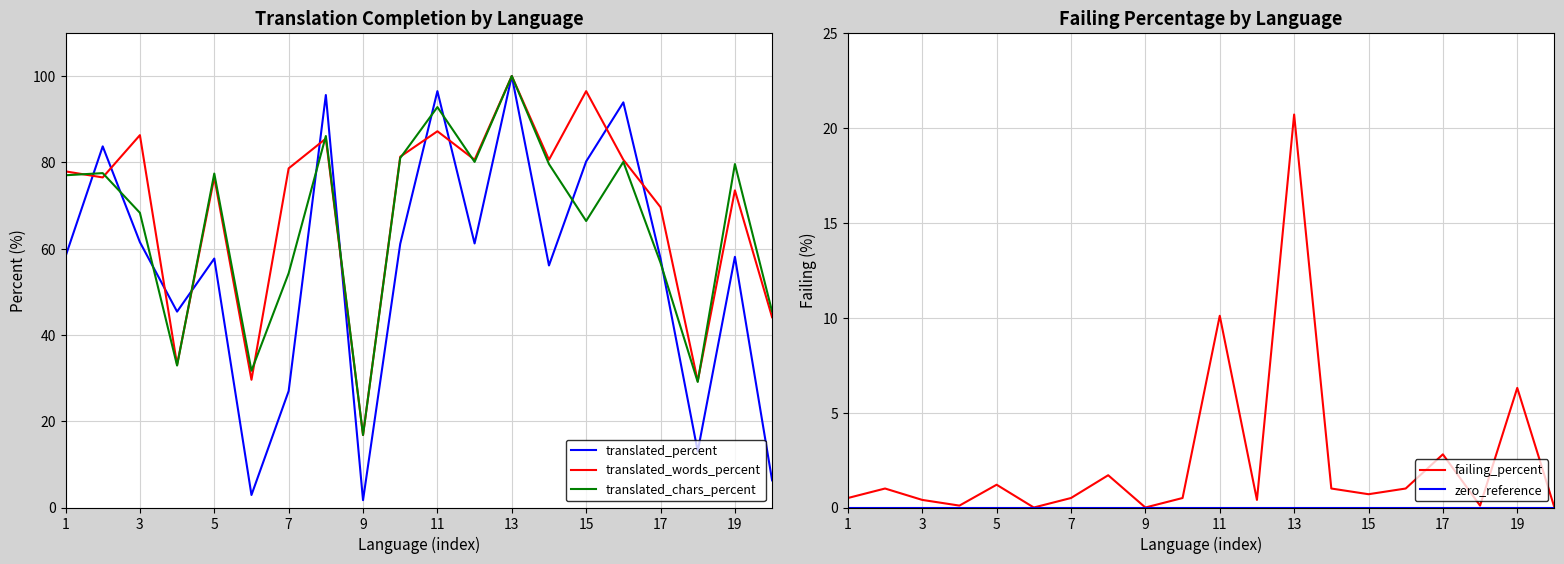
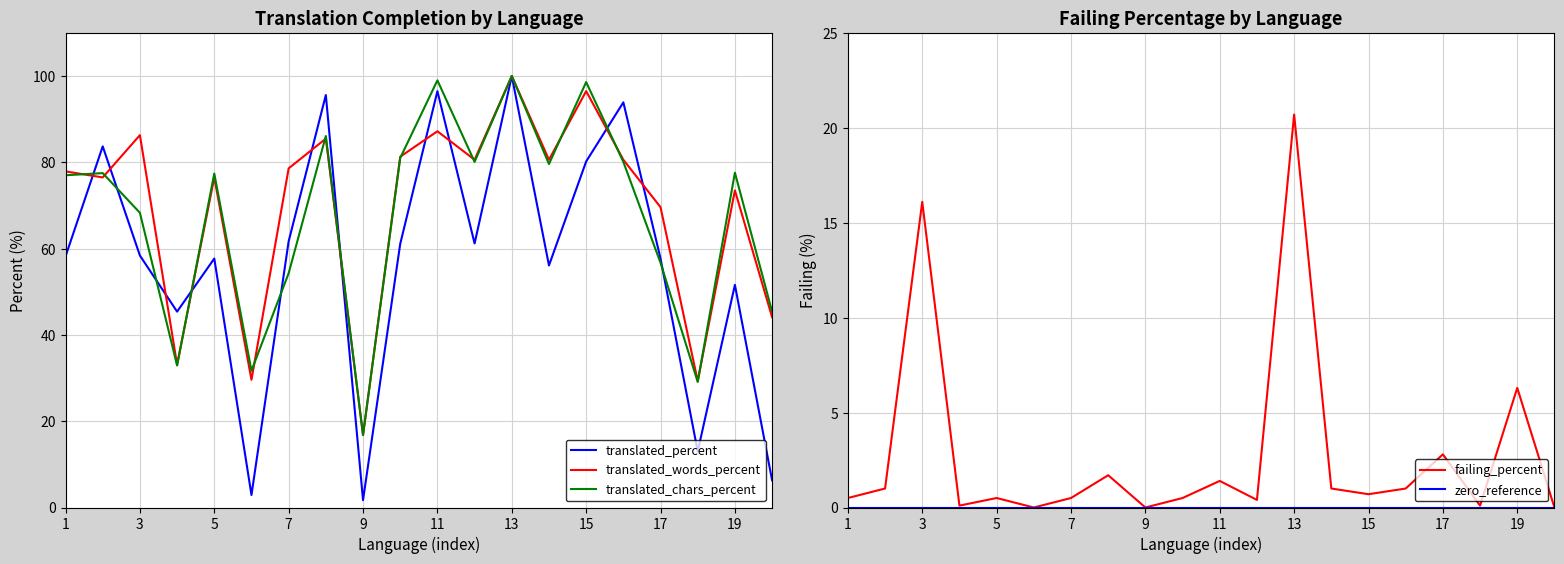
  {
    "Translation Completion by Language": {
      "translated_percent": {
        "1": 58,
-       "3": 62,
+       "3": 58,
        "5": 58,
-       "7": 27,
+       "7": 62,
        "9": 2,
        "11": 97,
        "15": 80,
        "17": 58,
-       "19": 58
+       "19": 52
      },
      "translated_words_percent": {
        "1": 78,
        "3": 86,
        "5": 77,
        "7": 79,
        "11": 87,
        "15": 97,
        "17": 70,
        "19": 74
      },
      "translated_chars_percent": {
        "1": 77,
        "3": 68,
        "5": 77,
        "7": 54,
-       "11": 93,
-       "15": 66,
+       "11": 99,
+       "15": 99,
        "17": 57,
-       "19": 80
+       "19": 78
      }
    },
    "Failing Percentage by Language": {
      "failing_percent": {
        "1": 0.5,
-       "3": 0.4,
-       "5": 1.2,
+       "3": 16.1,
+       "5": 0.5,
        "7": 0.5,
-       "11": 10.1,
+       "11": 1.4,
        "13": 20.7,
        "15": 0.7,
        "17": 2.8,
        "19": 6.3
      },
      "zero_reference": {
        "1": 0.0,
        "3": 0.0,
        "5": 0.0,
        "7": 0.0,
        "11": 0.0,
        "13": 0.0,
        "15": 0.0,
        "17": 0.0,
        "19": 0.0
      }
    }
  }
